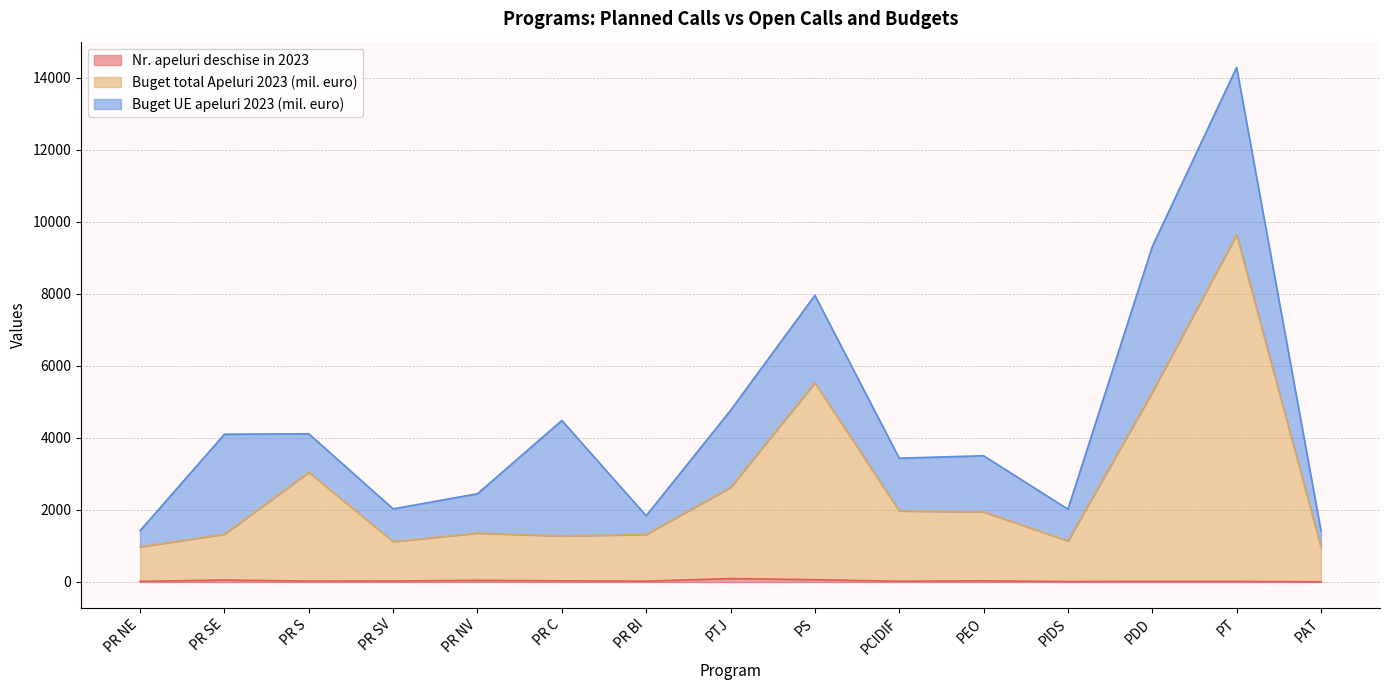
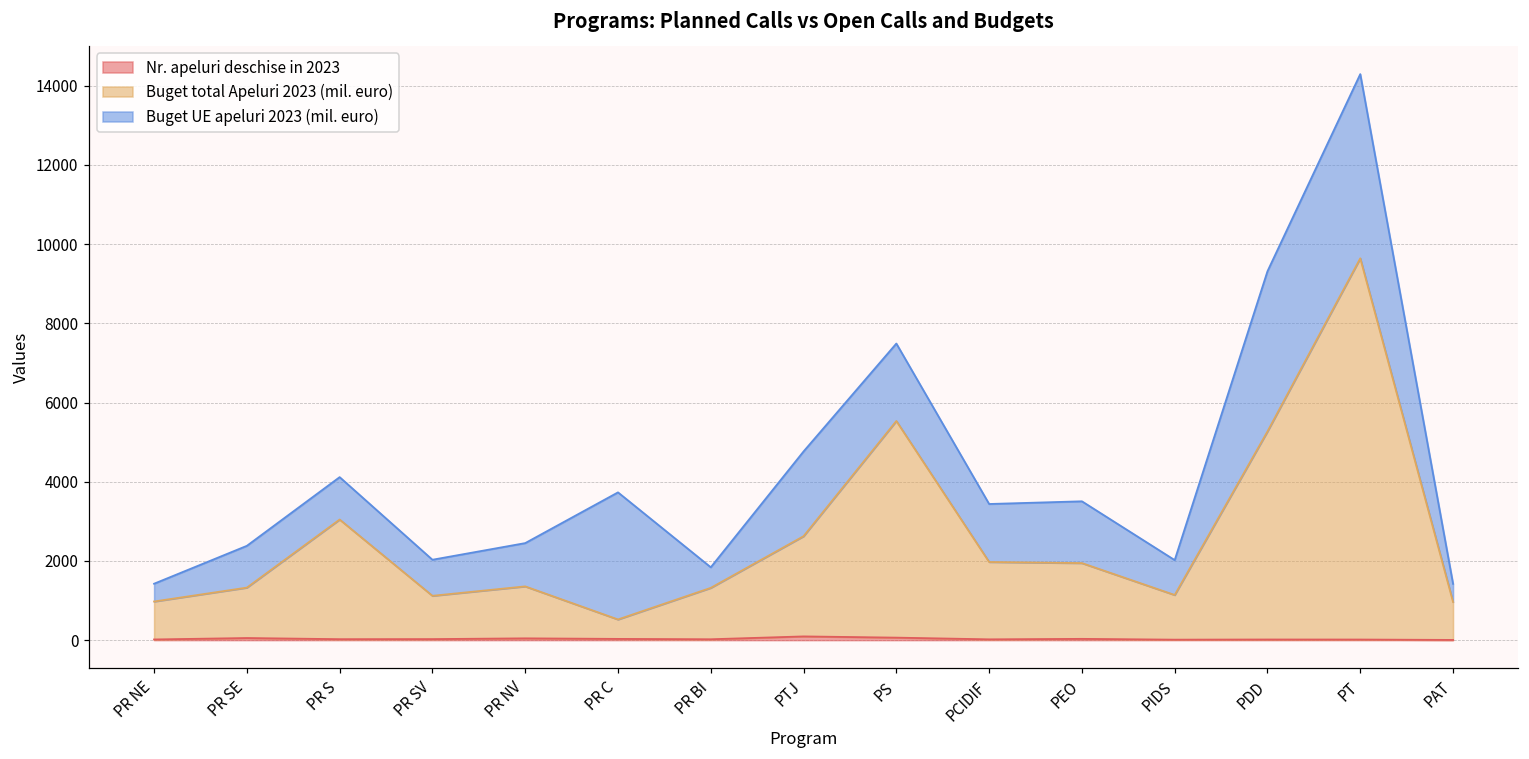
  {
    "Nr. apeluri deschise in 2023": {
      "PR NE": 0,
      "PR SE": 100,
      "PR S": 0,
      "PR SV": 0,
      "PR NV": 0,
      "PR C": 0,
      "PR BI": 0,
      "PTJ": 100,
      "PS": 100,
      "PCIDIF": 0,
      "PEO": 0,
      "PIDS": 0,
      "PDD": 0,
      "PT": 0,
      "PAT": 0
    },
    "Buget total Apeluri 2023 (mil. euro)": {
      "PR NE": 1000,
      "PR SE": 1300,
      "PR S": 3000,
      "PR SV": 1100,
      "PR NV": 1300,
-     "PR C": 1200,
+     "PR C": 500,
      "PR BI": 1300,
      "PTJ": 2500,
      "PS": 5500,
      "PCIDIF": 2000,
      "PEO": 1900,
      "PIDS": 1100,
      "PDD": 5300,
      "PT": 9600,
      "PAT": 1000
    },
    "Buget UE apeluri 2023 (mil. euro)": {
      "PR NE": 400,
-     "PR SE": 2800,
+     "PR SE": 1100,
      "PR S": 1100,
      "PR SV": 900,
      "PR NV": 1100,
      "PR C": 3200,
      "PR BI": 500,
      "PTJ": 2100,
-     "PS": 2400,
+     "PS": 2000,
      "PCIDIF": 1500,
      "PEO": 1600,
      "PIDS": 900,
      "PDD": 4000,
      "PT": 4700,
      "PAT": 500
    }
  }
